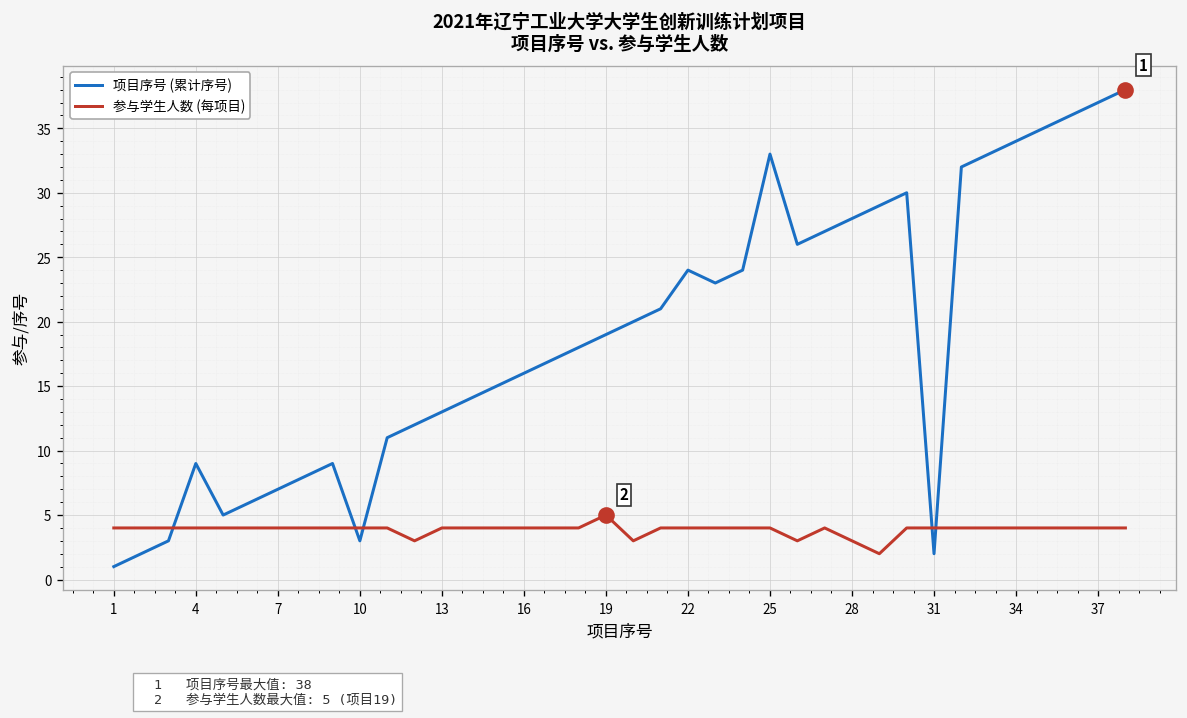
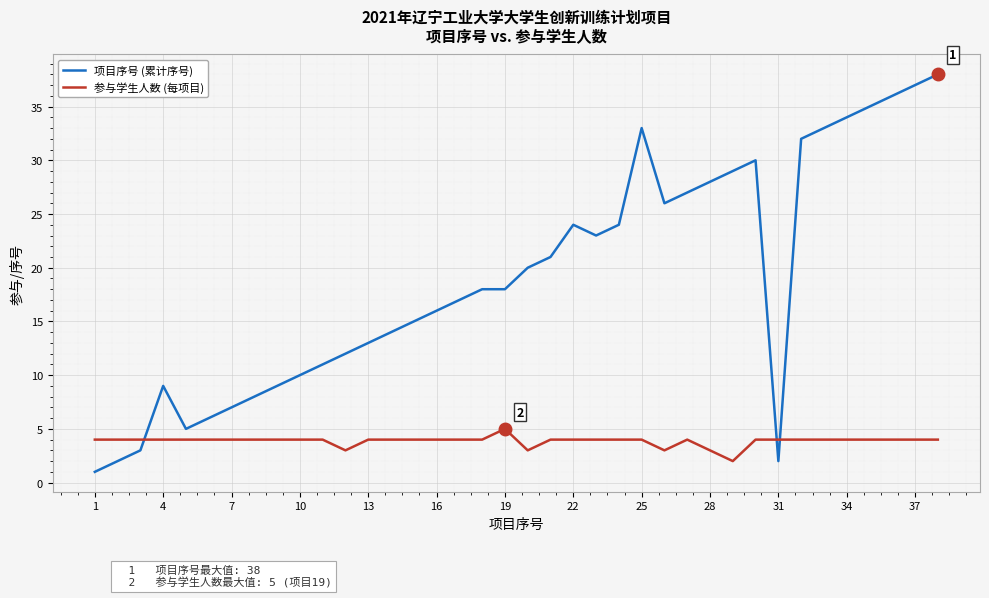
  {
    "项目序号 (累计序号)": {
      "1": 1,
      "4": 9,
      "7": 7,
-     "10": 3,
+     "10": 10,
      "13": 13,
      "16": 16,
-     "19": 19,
+     "19": 18,
      "22": 24,
      "25": 33,
      "28": 28,
      "31": 2,
      "34": 34,
      "37": 37
    }
  }
